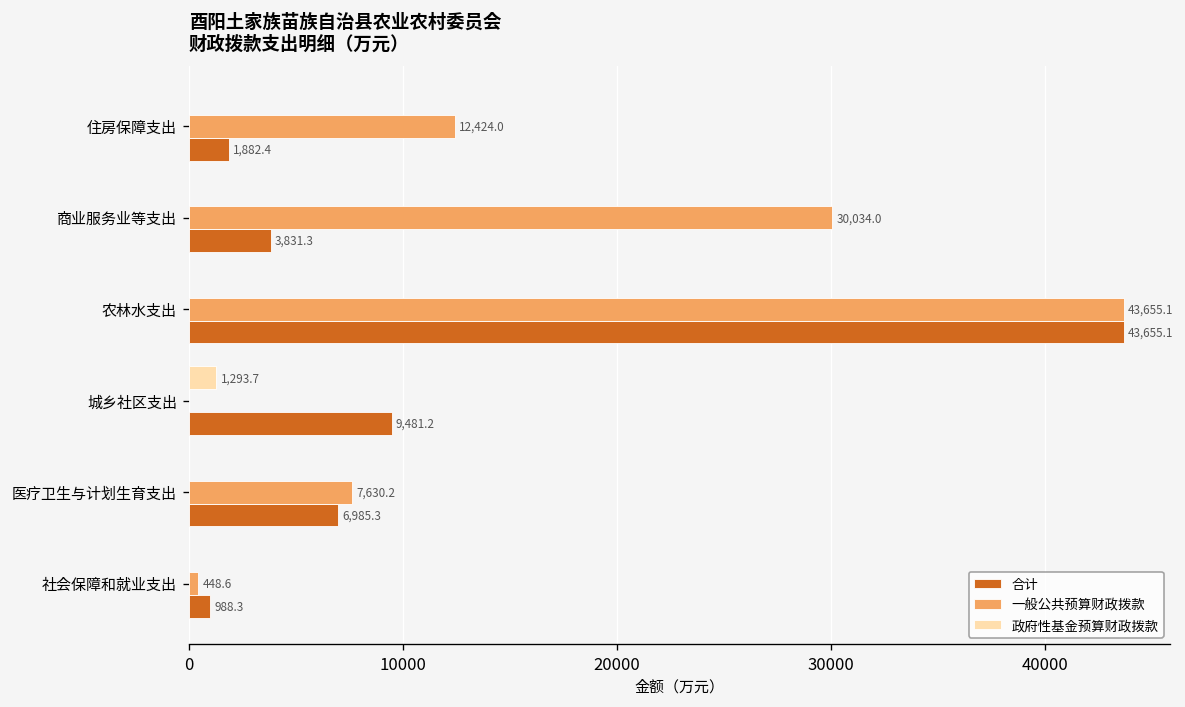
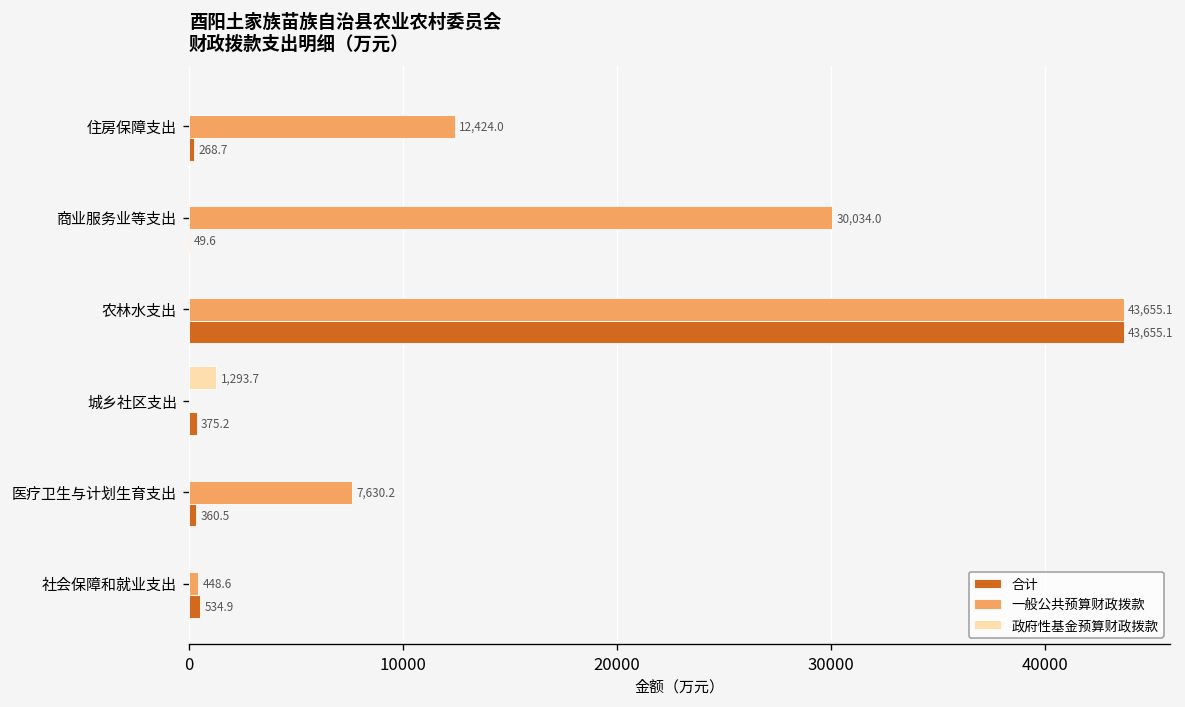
  {
    "合计": {
-     "住房保障支出": "1,882.4",
-     "商业服务业等支出": "3,831.3",
+     "住房保障支出": "268.7",
+     "商业服务业等支出": "49.6",
      "农林水支出": "43,655.1",
-     "城乡社区支出": "9,481.2",
-     "医疗卫生与计划生育支出": "6,985.3",
-     "社会保障和就业支出": "988.3"
+     "城乡社区支出": "375.2",
+     "医疗卫生与计划生育支出": "360.5",
+     "社会保障和就业支出": "534.9"
    },
    "一般公共预算财政拨款": {
      "住房保障支出": "12,424.0",
      "商业服务业等支出": "30,034.0",
      "农林水支出": "43,655.1",
      "医疗卫生与计划生育支出": "7,630.2",
      "社会保障和就业支出": "448.6"
    },
    "政府性基金预算财政拨款": {
      "城乡社区支出": "1,293.7"
    }
  }
